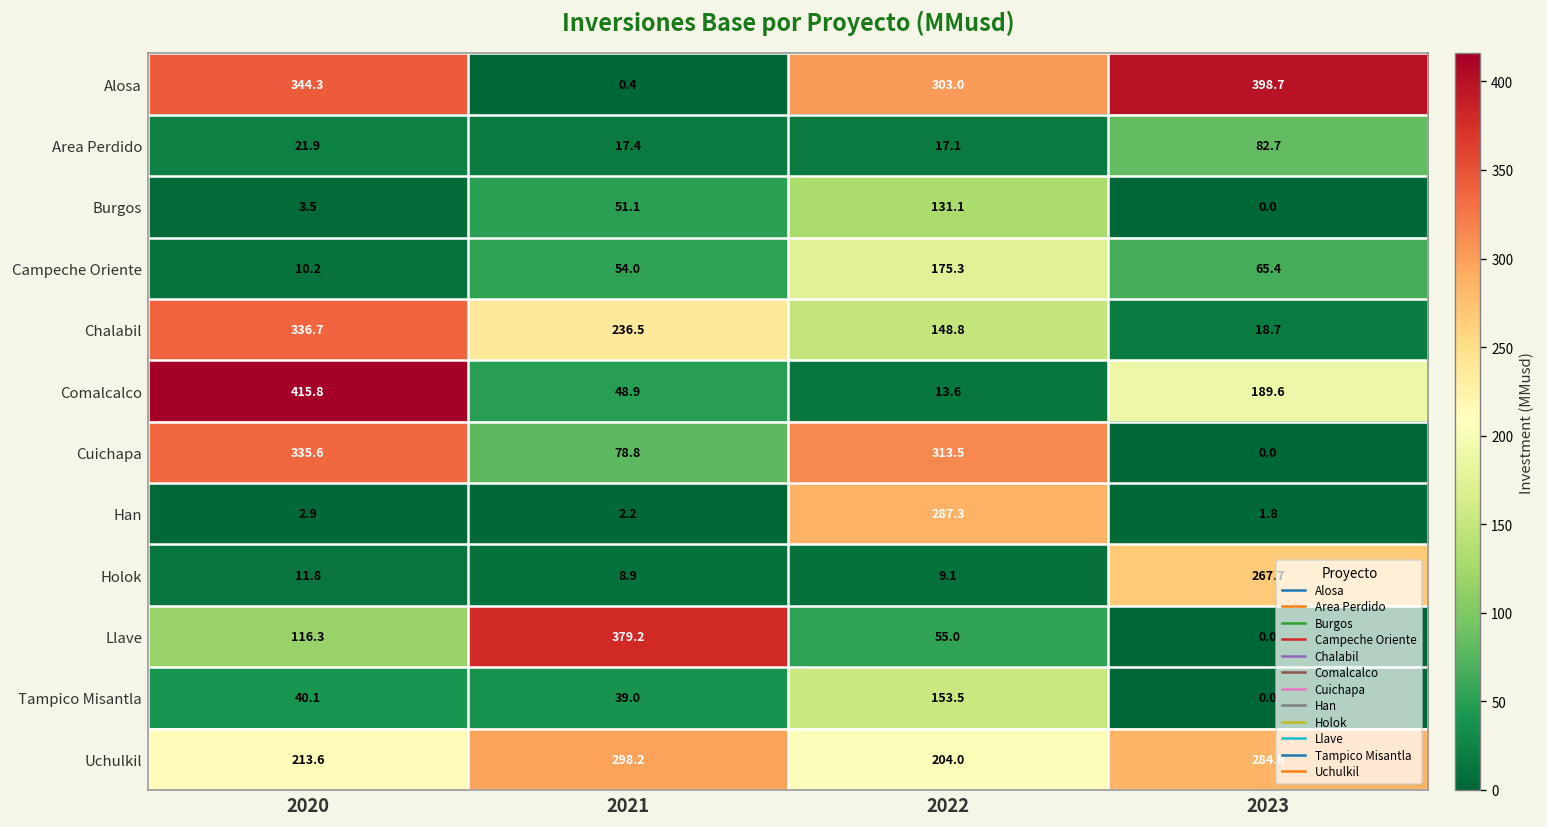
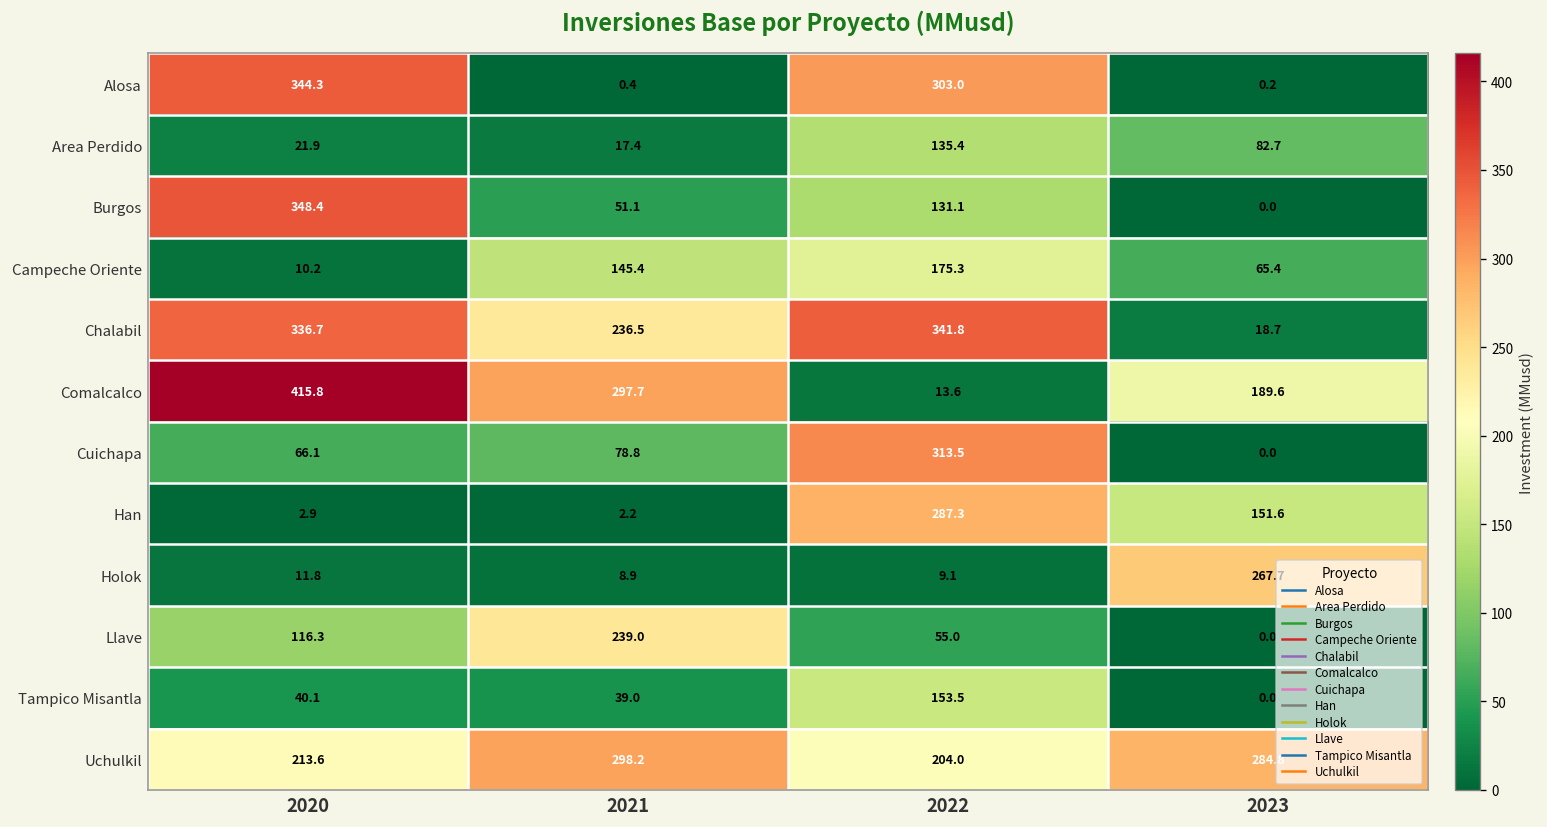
  {
    "Alosa": {
      "2020": 344.3,
      "2021": 0.4,
      "2022": 303.0,
-     "2023": 398.7
+     "2023": 0.2
    },
    "Area Perdido": {
      "2020": 21.9,
      "2021": 17.4,
-     "2022": 17.1,
+     "2022": 135.4,
      "2023": 82.7
    },
    "Burgos": {
-     "2020": 3.5,
+     "2020": 348.4,
      "2021": 51.1,
      "2022": 131.1,
      "2023": 0.0
    },
    "Campeche Oriente": {
      "2020": 10.2,
-     "2021": 54.0,
+     "2021": 145.4,
      "2022": 175.3,
      "2023": 65.4
    },
    "Chalabil": {
      "2020": 336.7,
      "2021": 236.5,
-     "2022": 148.8,
+     "2022": 341.8,
      "2023": 18.7
    },
    "Comalcalco": {
      "2020": 415.8,
-     "2021": 48.9,
+     "2021": 297.7,
      "2022": 13.6,
      "2023": 189.6
    },
    "Cuichapa": {
-     "2020": 335.6,
+     "2020": 66.1,
      "2021": 78.8,
      "2022": 313.5,
      "2023": 0.0
    },
    "Han": {
      "2020": 2.9,
      "2021": 2.2,
      "2022": 287.3,
-     "2023": 1.8
+     "2023": 151.6
    },
    "Holok": {
      "2020": 11.8,
      "2021": 8.9,
      "2022": 9.1
    },
    "Llave": {
      "2020": 116.3,
-     "2021": 379.2,
+     "2021": 239.0,
      "2022": 55.0
    },
    "Tampico Misantla": {
      "2020": 40.1,
      "2021": 39.0,
      "2022": 153.5
    },
    "Uchulkil": {
      "2020": 213.6,
      "2021": 298.2,
      "2022": 204.0
    }
  }
